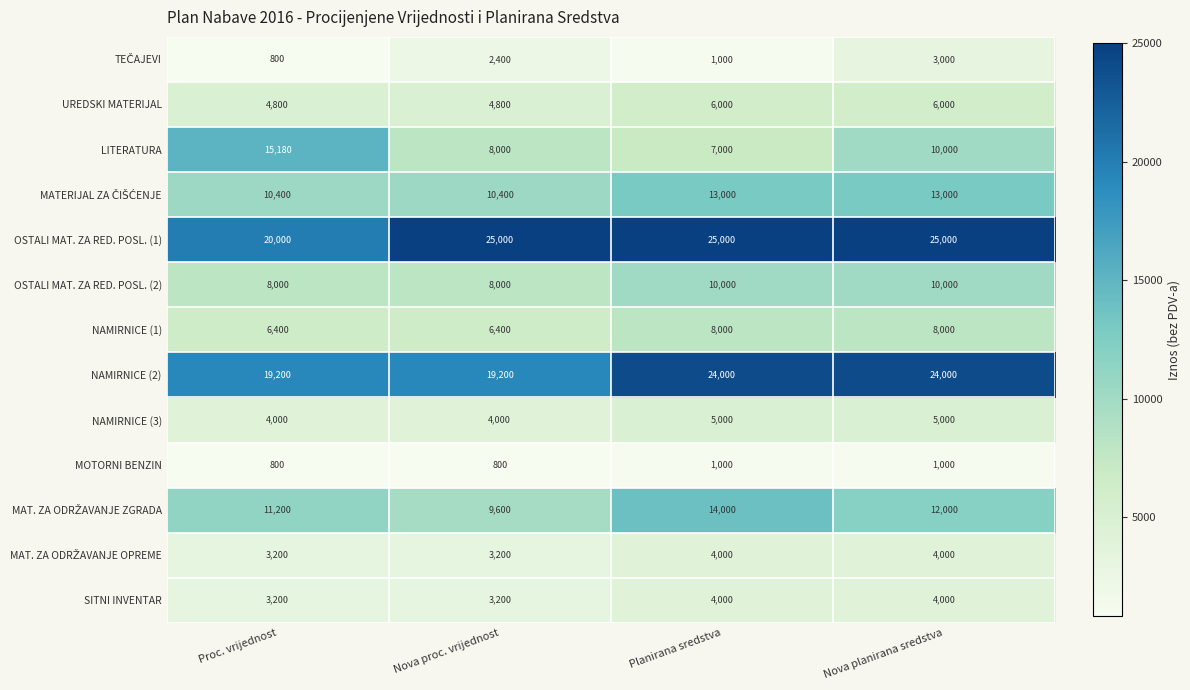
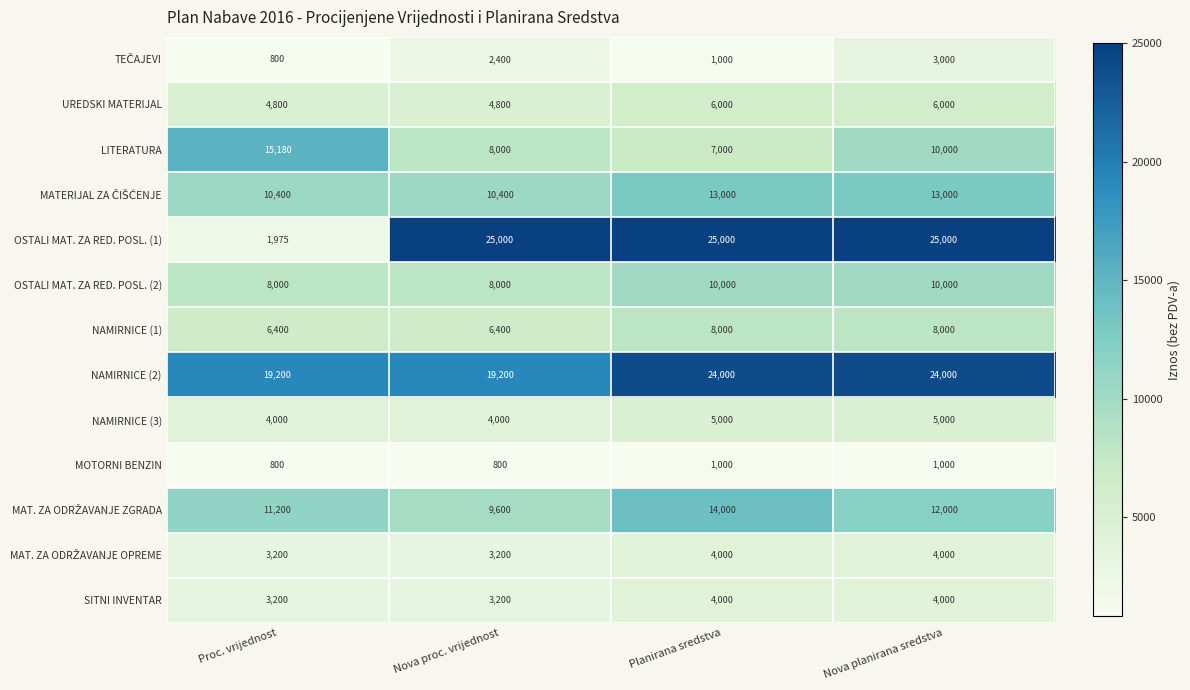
  {
    "TEČAJEVI": {
      "Proc. vrijednost": "800",
      "Nova proc. vrijednost": "2,400",
      "Planirana sredstva": "1,000",
      "Nova planirana sredstva": "3,000"
    },
    "UREDSKI MATERIJAL": {
      "Proc. vrijednost": "4,800",
      "Nova proc. vrijednost": "4,800",
      "Planirana sredstva": "6,000",
      "Nova planirana sredstva": "6,000"
    },
    "LITERATURA": {
      "Proc. vrijednost": "15,180",
      "Nova proc. vrijednost": "8,000",
      "Planirana sredstva": "7,000",
      "Nova planirana sredstva": "10,000"
    },
    "MATERIJAL ZA ČIŠĆENJE": {
      "Proc. vrijednost": "10,400",
      "Nova proc. vrijednost": "10,400",
      "Planirana sredstva": "13,000",
      "Nova planirana sredstva": "13,000"
    },
    "OSTALI MAT. ZA RED. POSL. (1)": {
-     "Proc. vrijednost": "20,000",
+     "Proc. vrijednost": "1,975",
      "Nova proc. vrijednost": "25,000",
      "Planirana sredstva": "25,000",
      "Nova planirana sredstva": "25,000"
    },
    "OSTALI MAT. ZA RED. POSL. (2)": {
      "Proc. vrijednost": "8,000",
      "Nova proc. vrijednost": "8,000",
      "Planirana sredstva": "10,000",
      "Nova planirana sredstva": "10,000"
    },
    "NAMIRNICE (1)": {
      "Proc. vrijednost": "6,400",
      "Nova proc. vrijednost": "6,400",
      "Planirana sredstva": "8,000",
      "Nova planirana sredstva": "8,000"
    },
    "NAMIRNICE (2)": {
      "Proc. vrijednost": "19,200",
      "Nova proc. vrijednost": "19,200",
      "Planirana sredstva": "24,000",
      "Nova planirana sredstva": "24,000"
    },
    "NAMIRNICE (3)": {
      "Proc. vrijednost": "4,000",
      "Nova proc. vrijednost": "4,000",
      "Planirana sredstva": "5,000",
      "Nova planirana sredstva": "5,000"
    },
    "MOTORNI BENZIN": {
      "Proc. vrijednost": "800",
      "Nova proc. vrijednost": "800",
      "Planirana sredstva": "1,000",
      "Nova planirana sredstva": "1,000"
    },
    "MAT. ZA ODRŽAVANJE ZGRADA": {
      "Proc. vrijednost": "11,200",
      "Nova proc. vrijednost": "9,600",
      "Planirana sredstva": "14,000",
      "Nova planirana sredstva": "12,000"
    },
    "MAT. ZA ODRŽAVANJE OPREME": {
      "Proc. vrijednost": "3,200",
      "Nova proc. vrijednost": "3,200",
      "Planirana sredstva": "4,000",
      "Nova planirana sredstva": "4,000"
    },
    "SITNI INVENTAR": {
      "Proc. vrijednost": "3,200",
      "Nova proc. vrijednost": "3,200",
      "Planirana sredstva": "4,000",
      "Nova planirana sredstva": "4,000"
    }
  }
